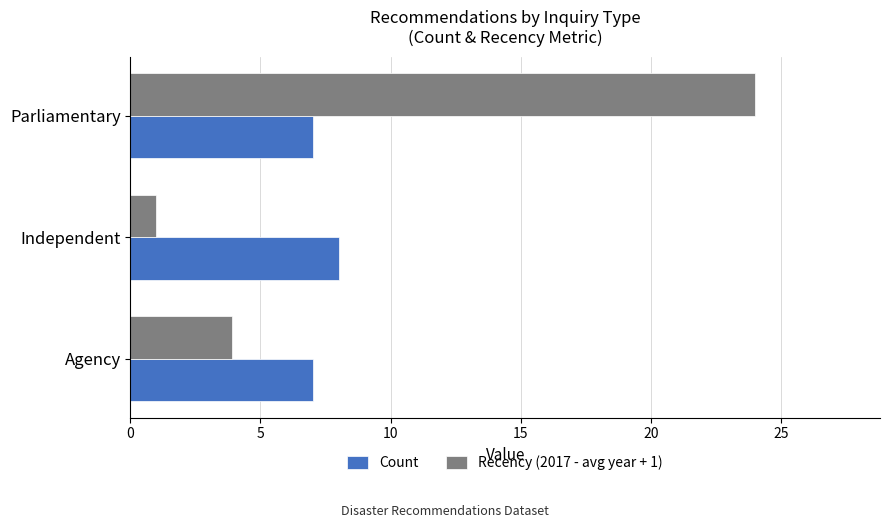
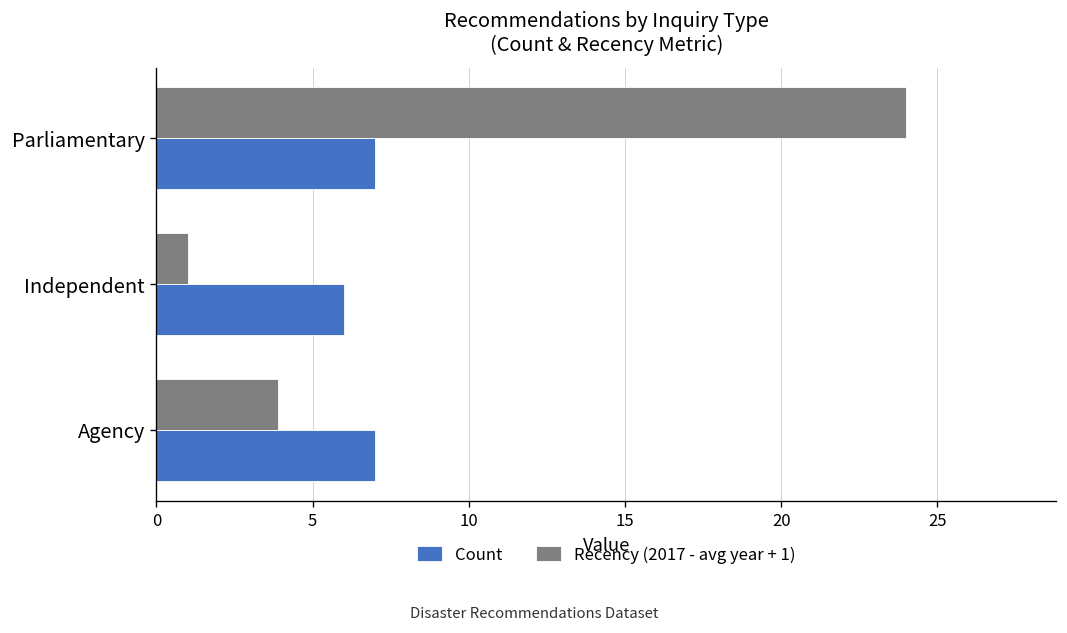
  {
    "Count": {
      "Parliamentary": 7,
-     "Independent": 8,
+     "Independent": 6,
      "Agency": 7
    },
    "Recency (2017 - avg year + 1)": {
      "Parliamentary": 24,
      "Independent": 1,
      "Agency": 3.9
    }
  }
